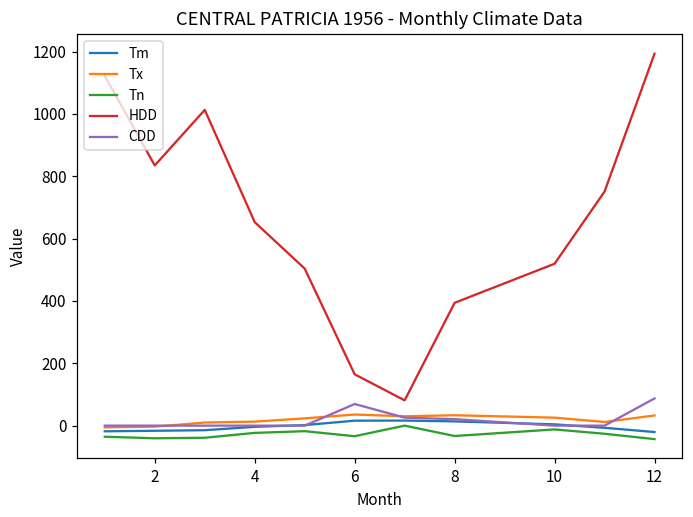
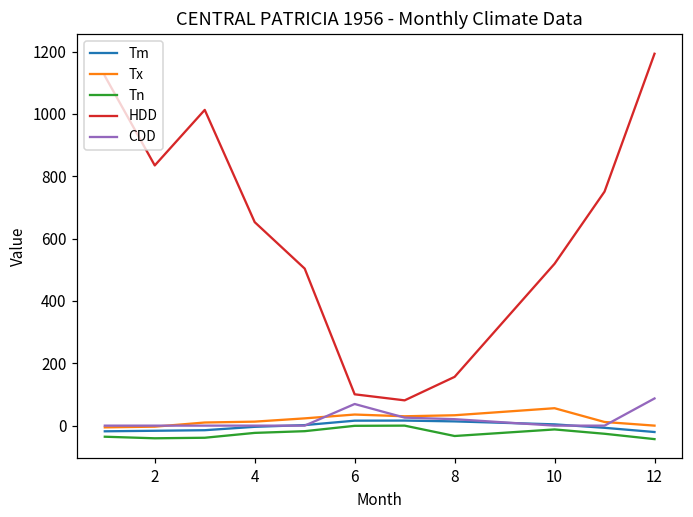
  {
    "Tm": {
      "2": -20,
      "6": 20,
      "12": -20
    },
    "Tx": {
      "4": 10,
      "6": 40,
      "8": 30,
-     "10": 30,
-     "12": 30
+     "10": 60,
+     "12": 0
    },
    "Tn": {
      "2": -40,
      "4": -20,
-     "6": -30,
+     "6": 0,
      "8": -30,
      "10": -10,
      "12": -40
    },
    "HDD": {
      "2": 830,
      "4": 650,
-     "6": 160,
-     "8": 390,
+     "6": 100,
+     "8": 160,
      "10": 520,
      "12": 1190
    },
    "CDD": {
      "6": 70,
      "12": 90
    }
  }
